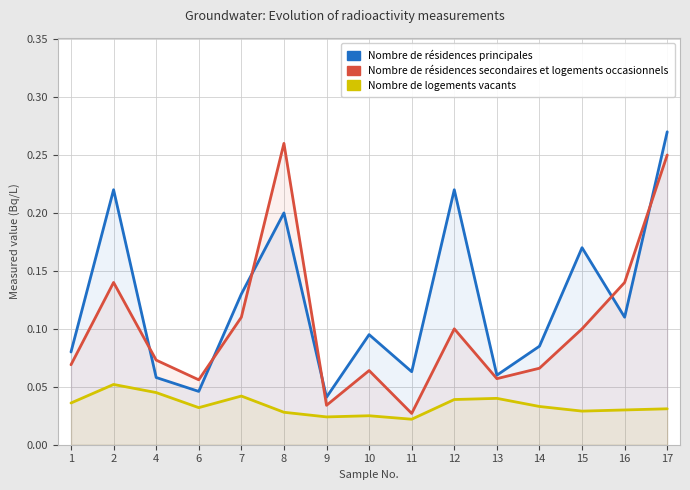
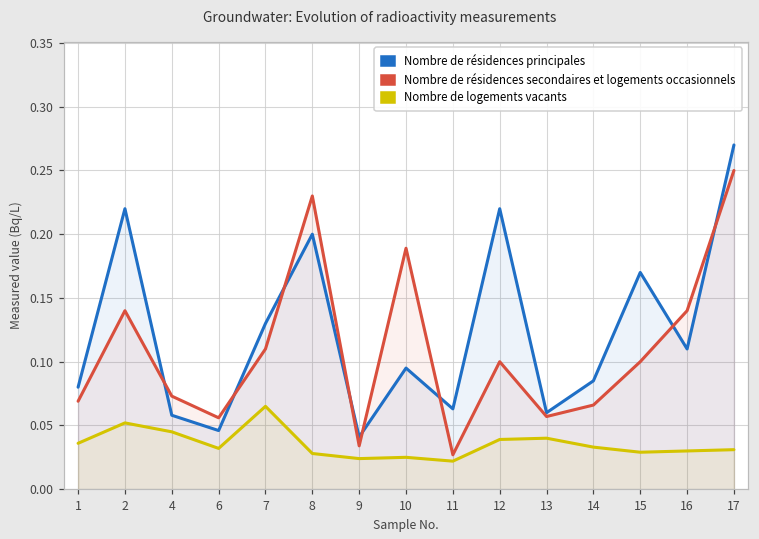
  {
    "Nombre de résidences principales": {
      "1": 0.080,
      "2": 0.220,
      "4": 0.058,
      "6": 0.046,
      "7": 0.130,
      "8": 0.200,
      "9": 0.041,
      "10": 0.095,
      "11": 0.063,
      "12": 0.220,
      "13": 0.060,
      "14": 0.085,
      "15": 0.170,
      "16": 0.110,
      "17": 0.270
    },
    "Nombre de résidences secondaires et logements occasionnels": {
      "1": 0.069,
      "2": 0.140,
      "4": 0.073,
      "6": 0.056,
      "7": 0.110,
-     "8": 0.26,
+     "8": 0.23,
      "9": 0.034,
-     "10": 0.064,
+     "10": 0.189,
      "11": 0.027,
      "12": 0.100,
      "13": 0.057,
      "14": 0.066,
      "15": 0.100,
      "16": 0.140,
      "17": 0.250
    },
    "Nombre de logements vacants": {
      "1": 0.036,
      "2": 0.052,
      "4": 0.045,
      "6": 0.032,
-     "7": 0.042,
+     "7": 0.065,
      "8": 0.028,
      "9": 0.024,
      "10": 0.025,
      "11": 0.022,
      "12": 0.039,
      "13": 0.040,
      "14": 0.033,
      "15": 0.029,
      "16": 0.030,
      "17": 0.031
    }
  }
